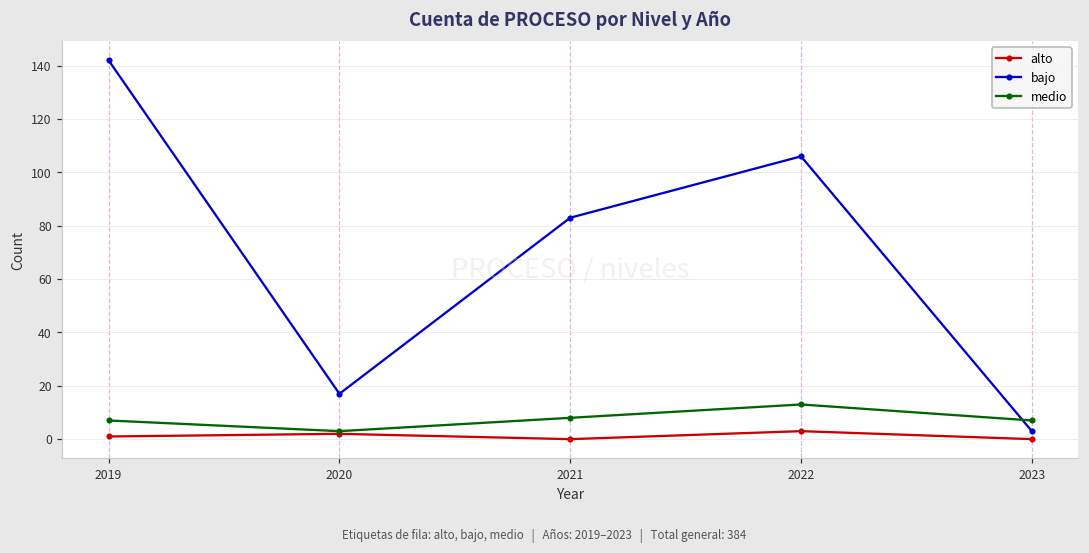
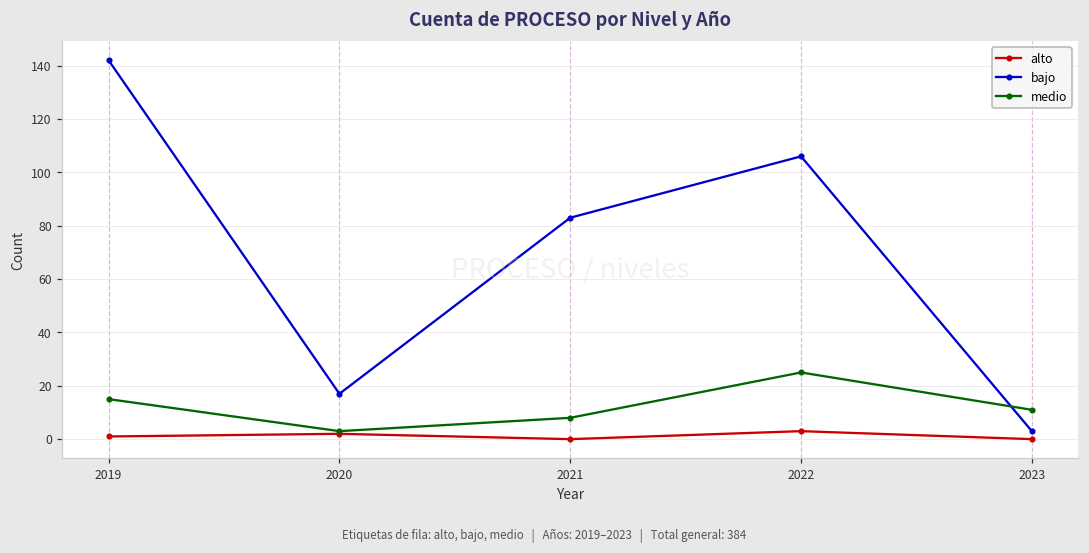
  {
    "alto": {
      "2019": 1,
      "2021": 0,
      "2022": 3,
      "2023": 0
    },
    "bajo": {
      "2019": 142,
      "2020": 17,
      "2021": 83,
      "2022": 106,
      "2023": 3
    },
    "medio": {
-     "2019": 7,
+     "2019": 15,
      "2021": 8,
-     "2022": 13,
-     "2023": 7
+     "2022": 25,
+     "2023": 11
    }
  }
